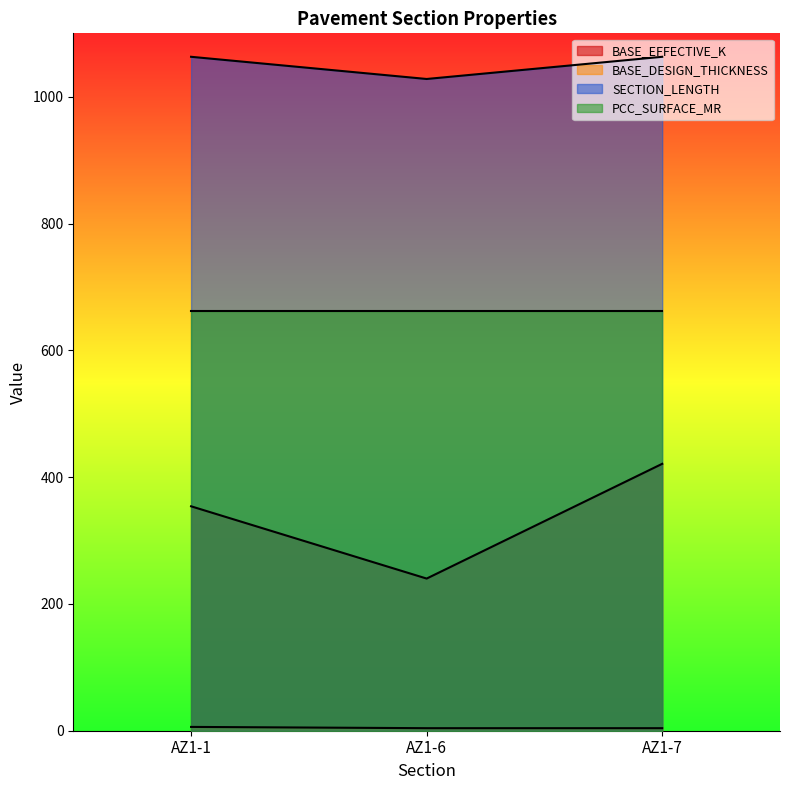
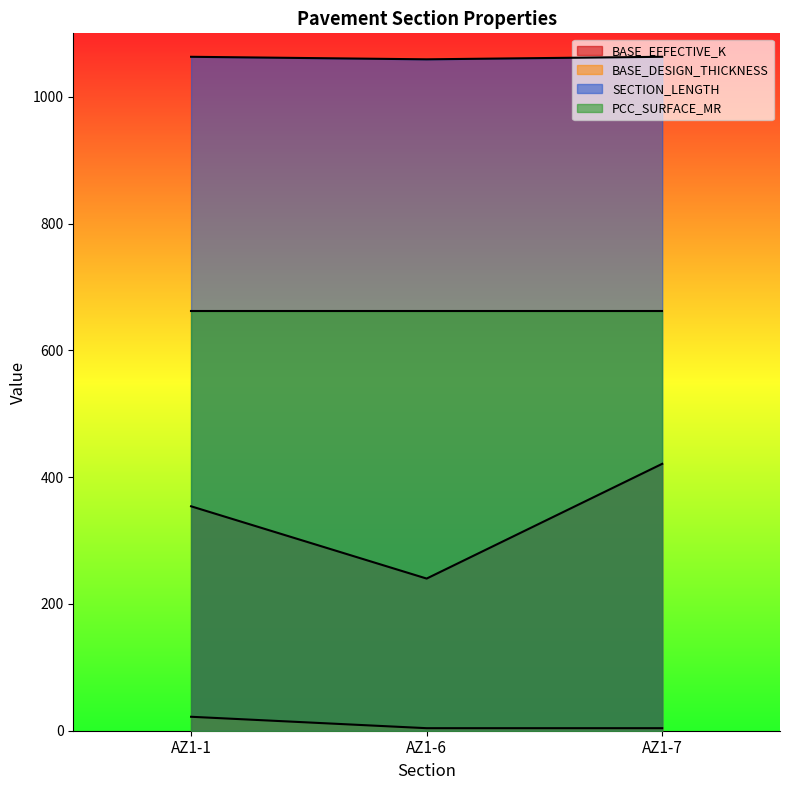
  {
    "BASE_EFFECTIVE_K": {
      "AZ1-1": 350,
      "AZ1-6": 240,
      "AZ1-7": 420
    },
    "BASE_DESIGN_THICKNESS": {
-     "AZ1-1": 10,
+     "AZ1-1": 20,
      "AZ1-6": 0,
      "AZ1-7": 0
    },
    "SECTION_LENGTH": {
      "AZ1-1": 1060,
-     "AZ1-6": 1030
+     "AZ1-6": 1060
    },
    "PCC_SURFACE_MR": {
      "AZ1-1": 660,
      "AZ1-6": 660,
      "AZ1-7": 660
    }
  }
